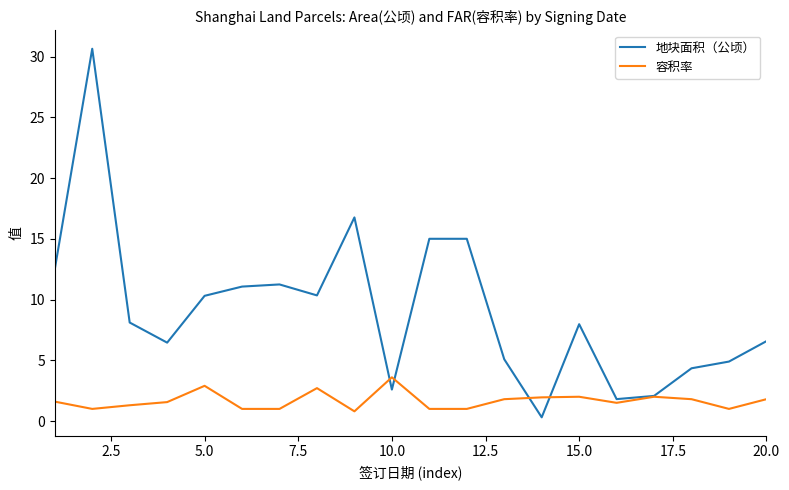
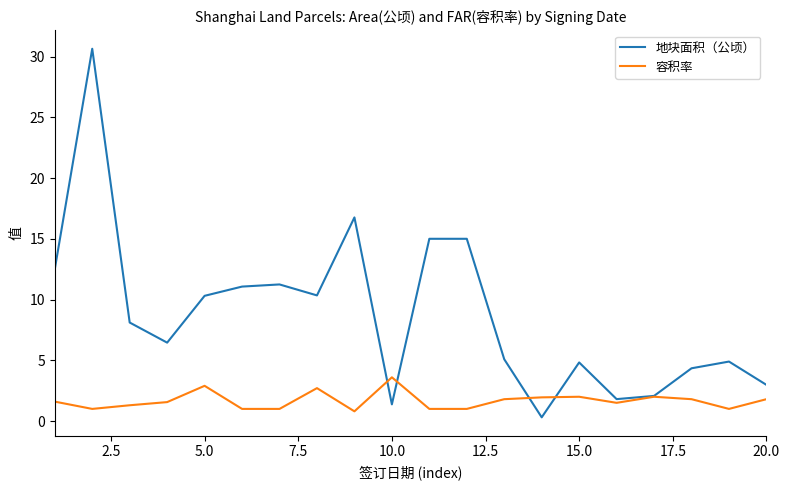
  {
    "地块面积（公顷）": {
      "5.0": 10.3,
-     "10.0": 2.6,
-     "15.0": 8.0,
-     "20.0": 6.6
+     "10.0": 1.4,
+     "15.0": 4.8,
+     "20.0": 3.0
    },
    "容积率": {
      "5.0": 2.9,
      "10.0": 3.6,
      "15.0": 2.0,
      "20.0": 1.8
    }
  }
